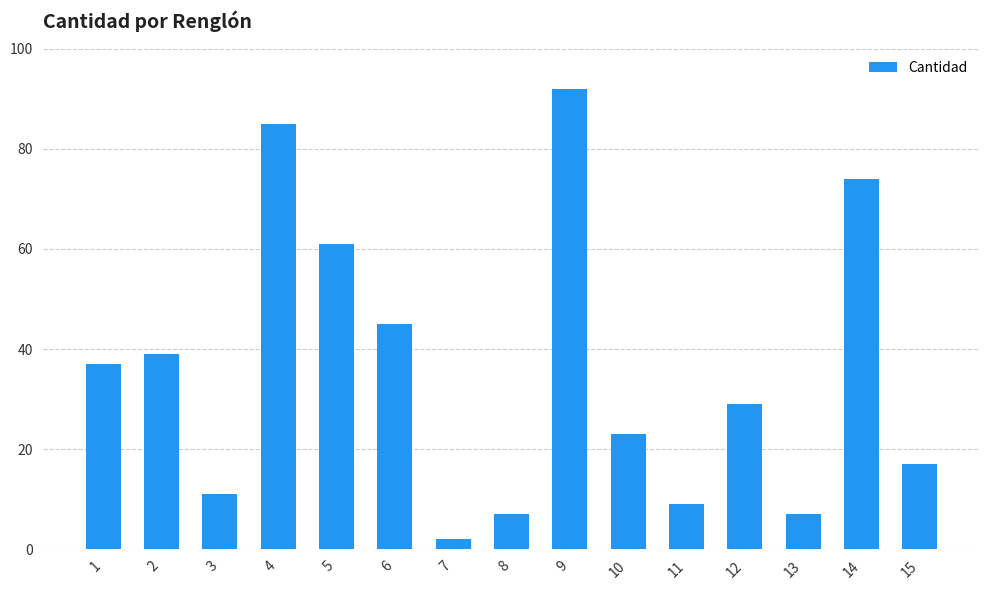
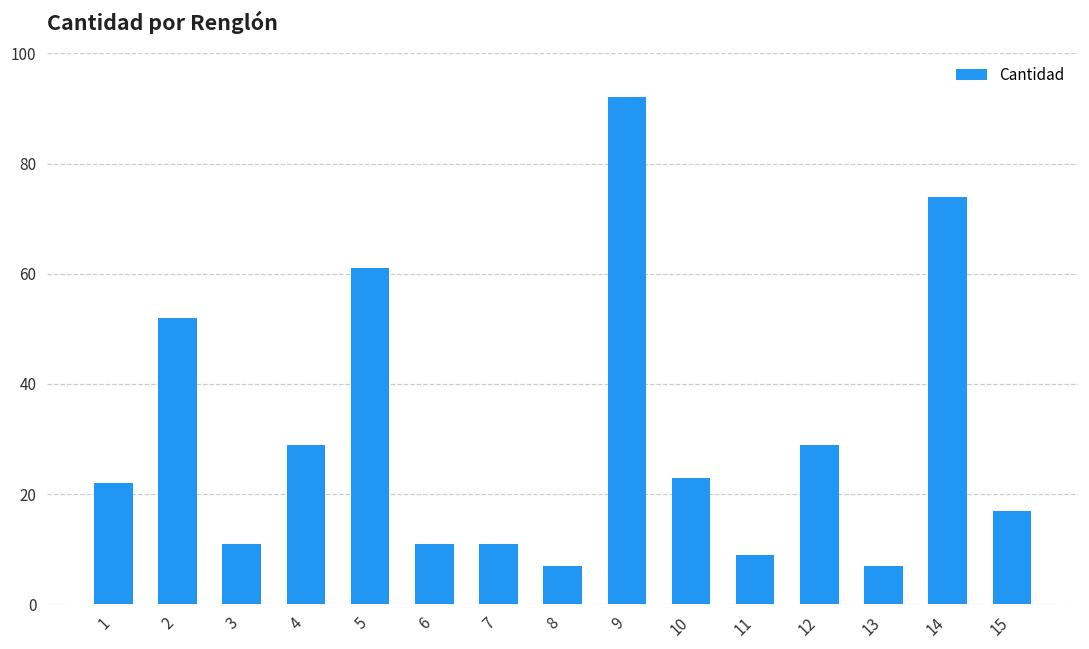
  {
-   "1": 37,
-   "2": 39,
+   "1": 22,
+   "2": 52,
    "3": 11,
-   "4": 85,
+   "4": 29,
    "5": 61,
-   "6": 45,
-   "7": 2,
+   "6": 11,
+   "7": 11,
    "8": 7,
    "9": 92,
    "10": 23,
    "11": 9,
    "12": 29,
    "13": 7,
    "14": 74,
    "15": 17
  }
